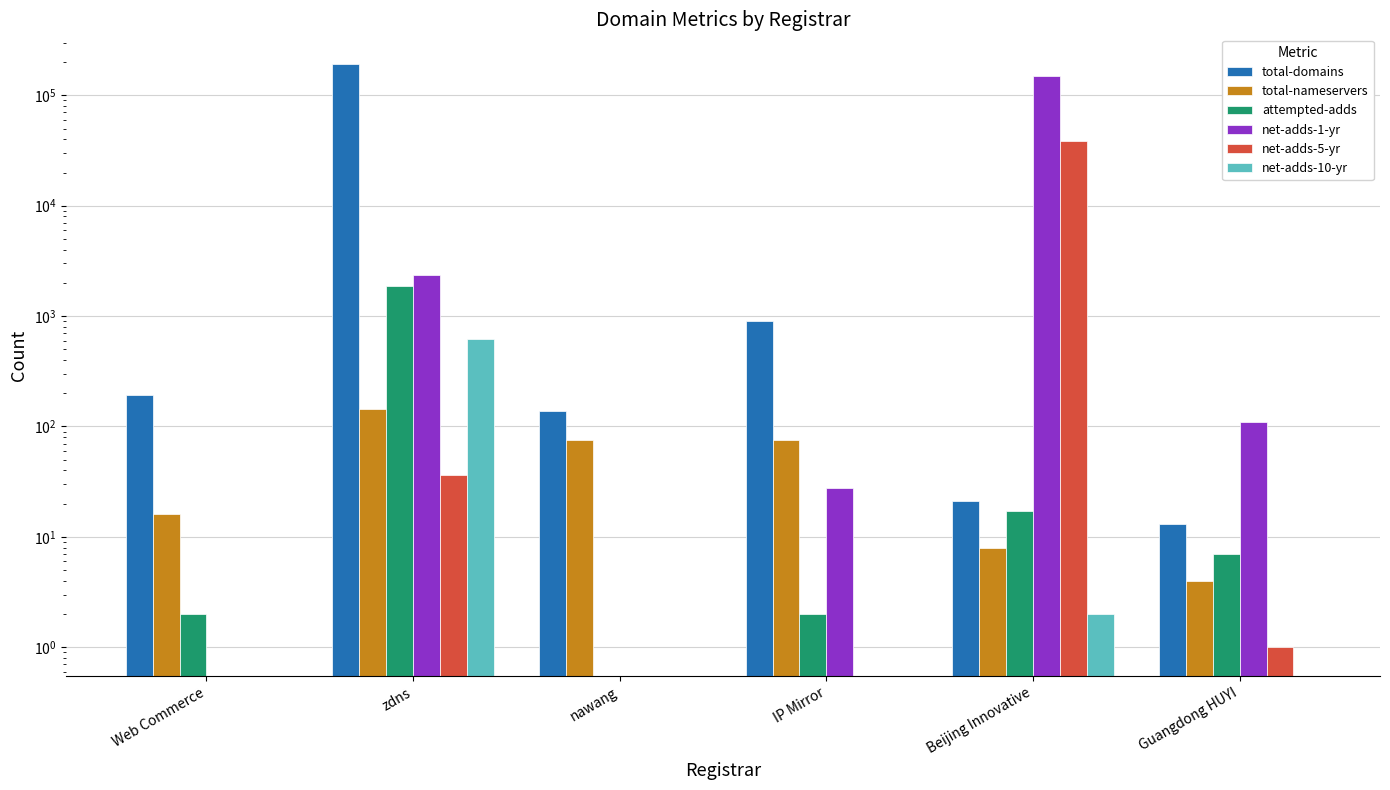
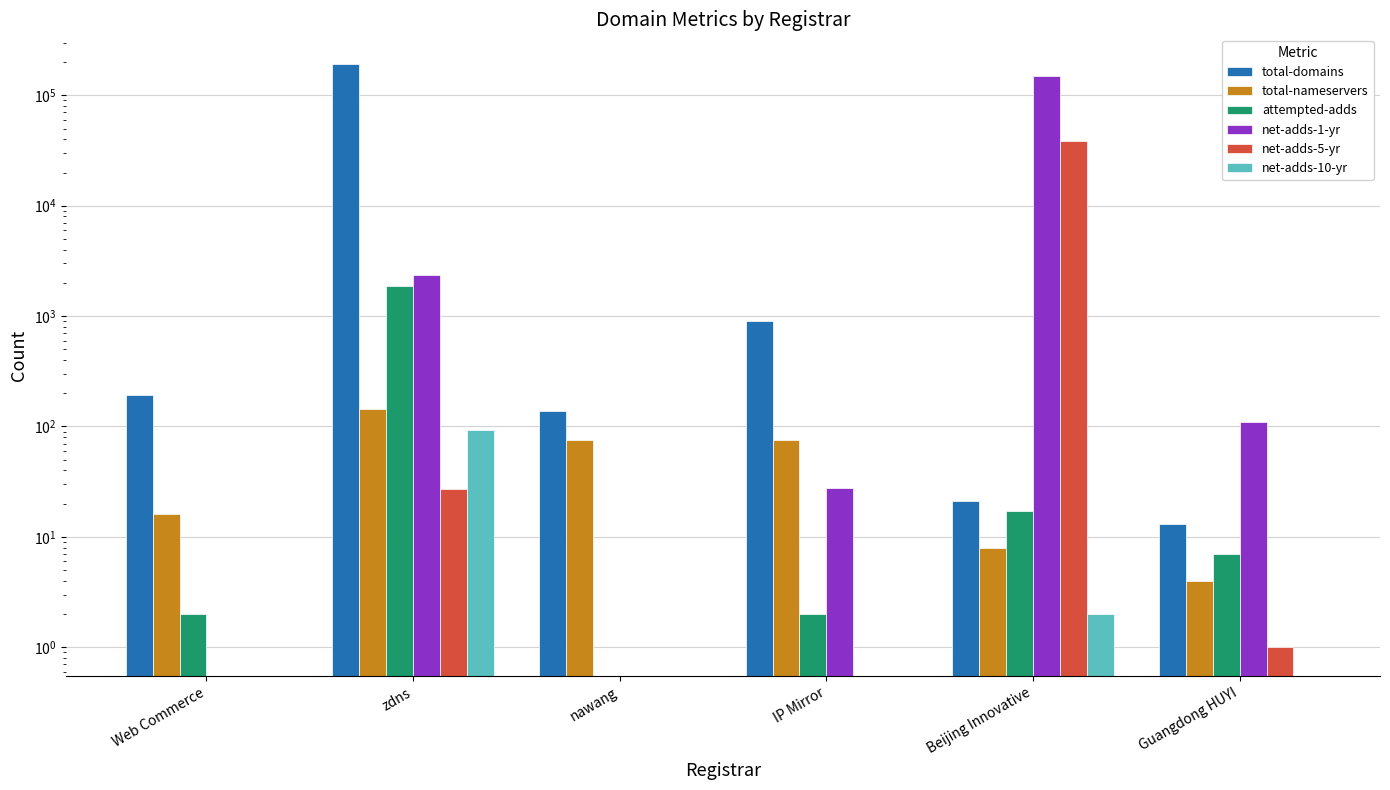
  {
    "total-domains": {
      "Web Commerce": 190,
      "zdns": 190000,
      "nawang": 140,
      "IP Mirror": 900,
      "Beijing Innovative": 21,
      "Guangdong HUYI": 13
    },
    "total-nameservers": {
      "Web Commerce": 16,
      "zdns": 140,
      "nawang": 80,
      "IP Mirror": 80,
      "Beijing Innovative": 8,
      "Guangdong HUYI": 4
    },
    "attempted-adds": {
      "Web Commerce": 2,
      "zdns": 1900,
      "IP Mirror": 2,
      "Beijing Innovative": 17,
      "Guangdong HUYI": 7
    },
    "net-adds-1-yr": {
      "zdns": 2300,
      "IP Mirror": 28,
      "Beijing Innovative": 150000,
      "Guangdong HUYI": 110
    },
    "net-adds-5-yr": {
-     "zdns": 36,
+     "zdns": 27,
      "Beijing Innovative": 38000,
      "Guangdong HUYI": 1
    },
    "net-adds-10-yr": {
-     "zdns": 600,
+     "zdns": 90,
      "Beijing Innovative": 2
    }
  }
